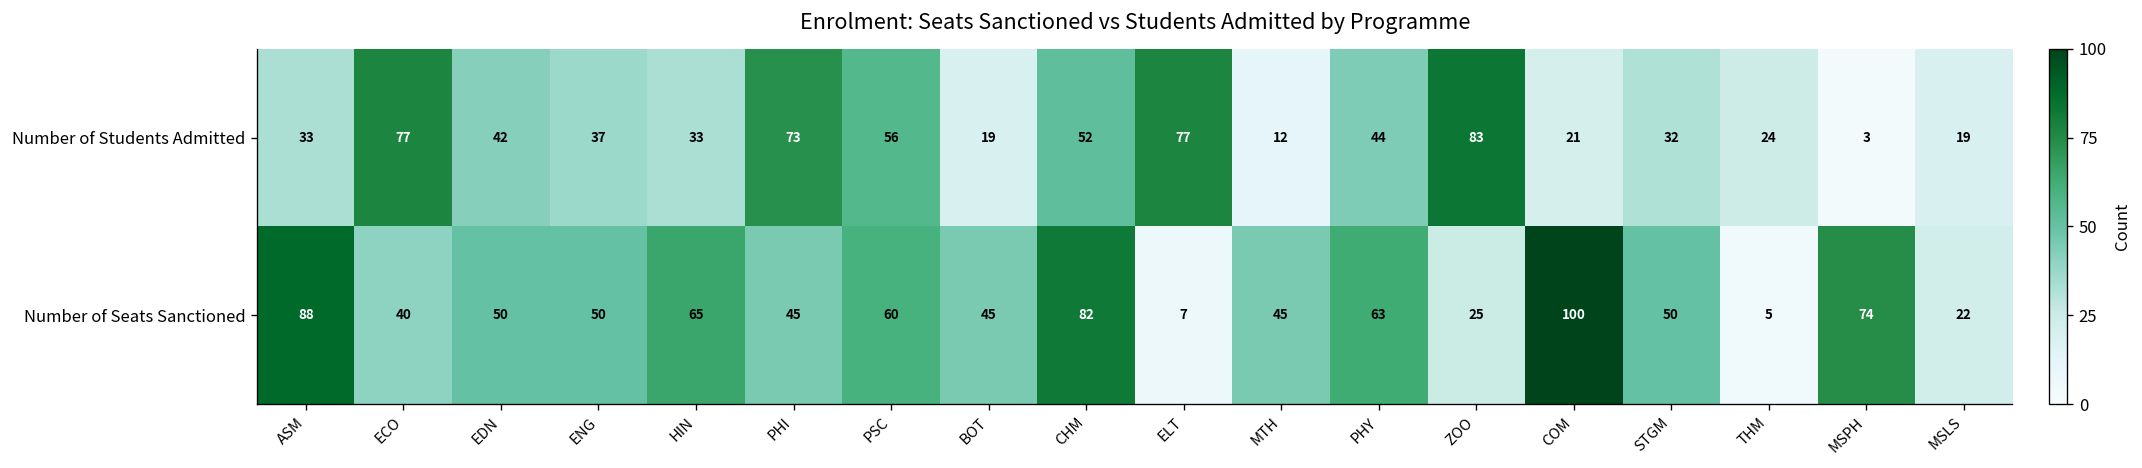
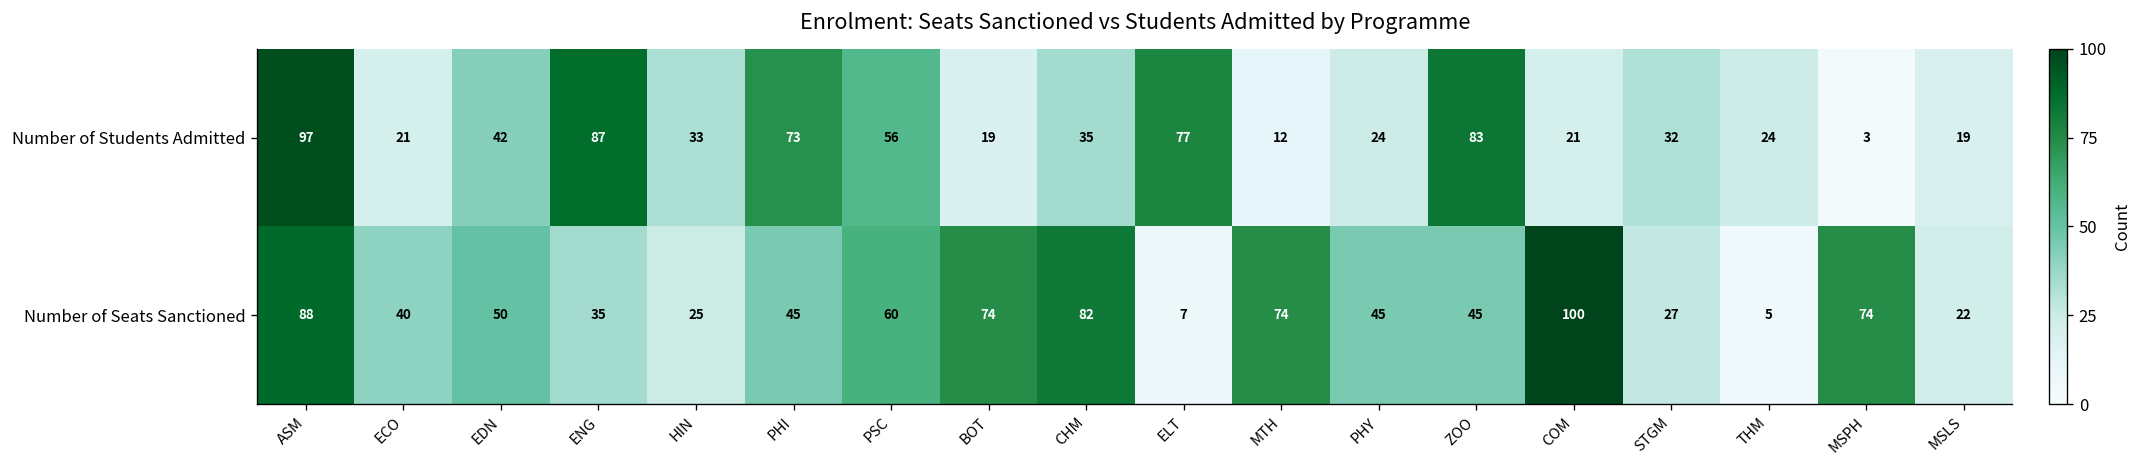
  {
    "Number of Students Admitted": {
-     "ASM": 33,
-     "ECO": 77,
+     "ASM": 97,
+     "ECO": 21,
      "EDN": 42,
-     "ENG": 37,
+     "ENG": 87,
      "HIN": 33,
      "PHI": 73,
      "PSC": 56,
      "BOT": 19,
-     "CHM": 52,
+     "CHM": 35,
      "ELT": 77,
      "MTH": 12,
-     "PHY": 44,
+     "PHY": 24,
      "ZOO": 83,
      "COM": 21,
      "STGM": 32,
      "THM": 24,
      "MSPH": 3,
      "MSLS": 19
    },
    "Number of Seats Sanctioned": {
      "ASM": 88,
      "ECO": 40,
      "EDN": 50,
-     "ENG": 50,
-     "HIN": 65,
+     "ENG": 35,
+     "HIN": 25,
      "PHI": 45,
      "PSC": 60,
-     "BOT": 45,
+     "BOT": 74,
      "CHM": 82,
      "ELT": 7,
-     "MTH": 45,
-     "PHY": 63,
-     "ZOO": 25,
+     "MTH": 74,
+     "PHY": 45,
+     "ZOO": 45,
      "COM": 100,
-     "STGM": 50,
+     "STGM": 27,
      "THM": 5,
      "MSPH": 74,
      "MSLS": 22
    }
  }
